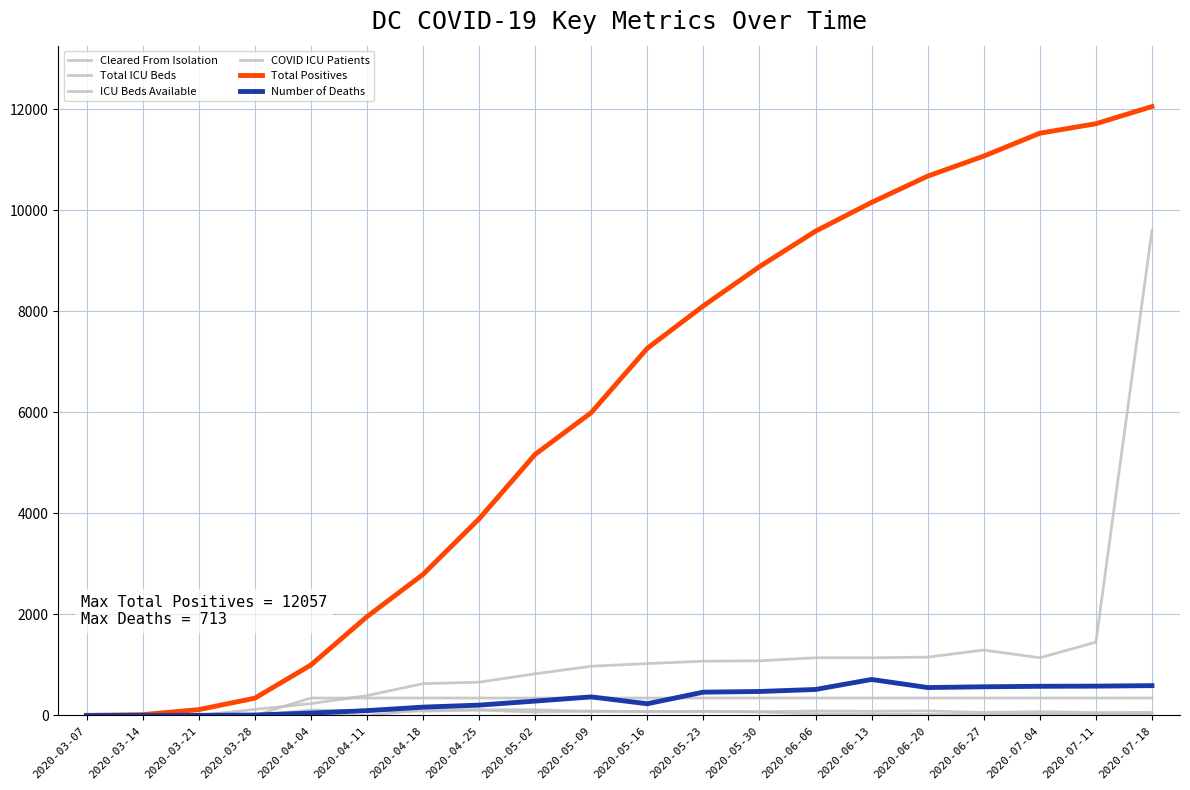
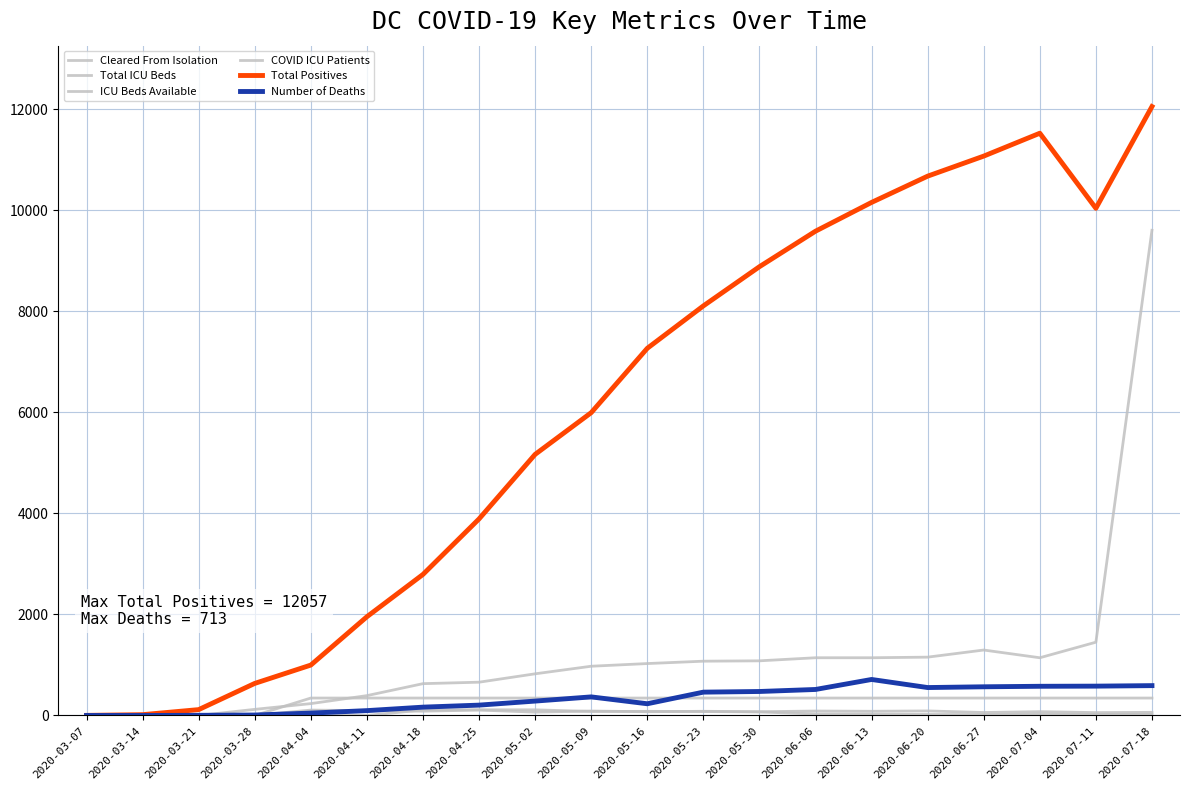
  {
    "Total Positives": {
      "2020-03-21": 100,
-     "2020-03-28": 300,
+     "2020-03-28": 600,
      "2020-04-04": 1000,
      "2020-04-11": 2000,
      "2020-04-18": 2800,
      "2020-04-25": 3900,
      "2020-05-02": 5200,
      "2020-05-09": 6000,
      "2020-05-16": 7300,
      "2020-05-23": 8100,
      "2020-05-30": 8900,
      "2020-06-06": 9600,
      "2020-06-13": 10200,
      "2020-06-20": 10700,
      "2020-06-27": 11100,
      "2020-07-04": 11500,
-     "2020-07-11": 11700,
+     "2020-07-11": 10000,
      "2020-07-18": 12100
    },
    "Number of Deaths": {
      "2020-04-18": 200,
      "2020-04-25": 200,
      "2020-05-02": 300,
      "2020-05-16": 200,
      "2020-05-23": 500,
      "2020-05-30": 500,
      "2020-06-06": 500,
      "2020-06-13": 700,
      "2020-06-20": 600,
      "2020-06-27": 600,
      "2020-07-04": 600,
      "2020-07-11": 600,
      "2020-07-18": 600
    }
  }
